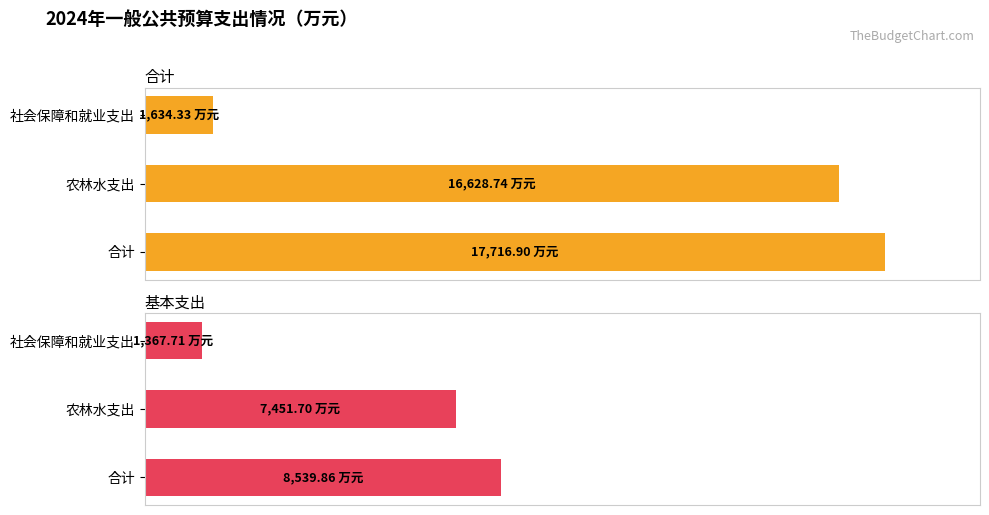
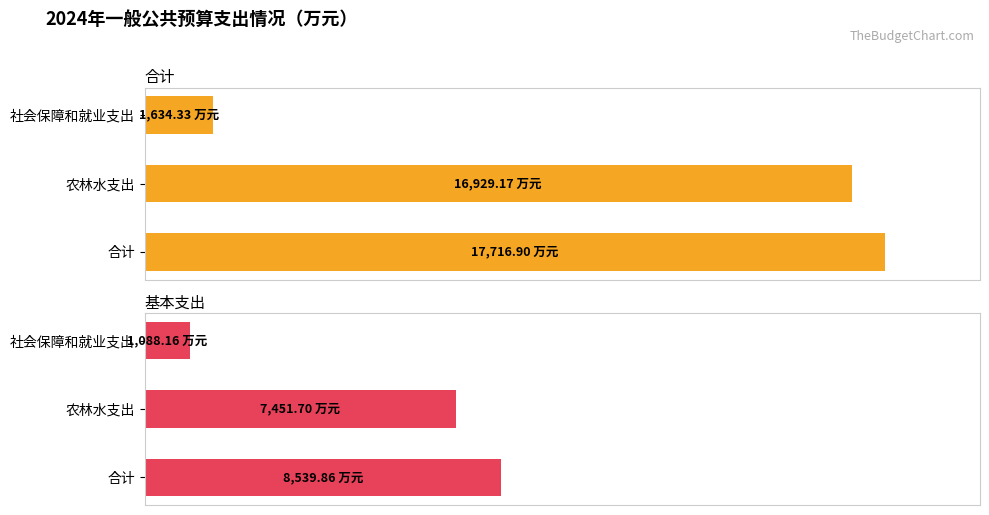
  {
    "合计": {
      "社会保障和就业支出": "1,634.33",
-     "农林水支出": "16,628.74",
+     "农林水支出": "16,929.17",
      "合计": "17,716.90"
    },
    "基本支出": {
-     "社会保障和就业支出": "1,367.71",
+     "社会保障和就业支出": "1,088.16",
      "农林水支出": "7,451.70",
      "合计": "8,539.86"
    }
  }
